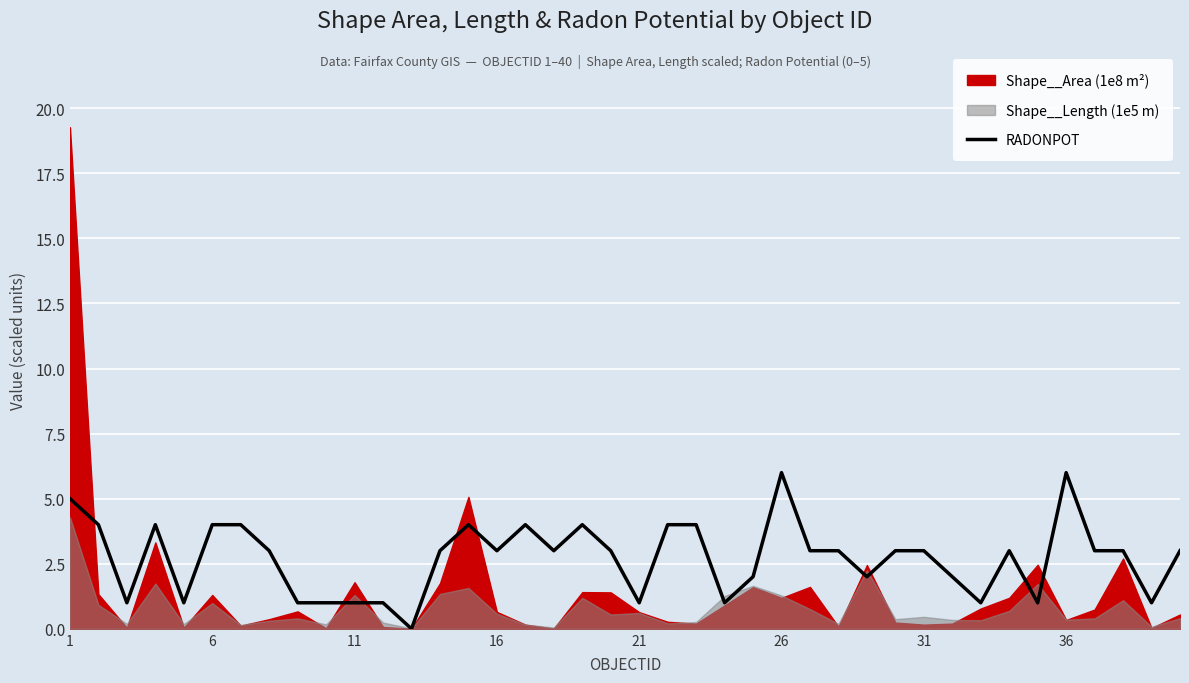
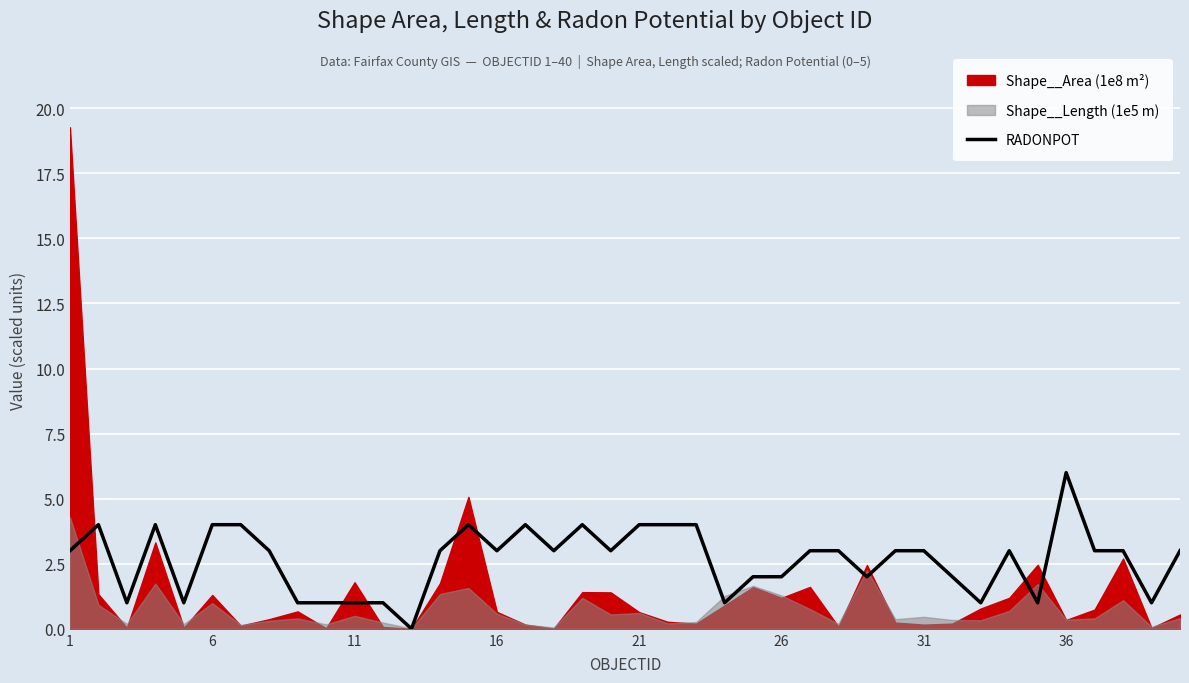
  {
    "RADONPOT": {
-     "1": 5,
+     "1": 3,
      "6": 4,
      "11": 1,
      "16": 3,
-     "21": 1,
-     "26": 6,
+     "21": 4,
+     "26": 2,
      "31": 3,
      "36": 6
    },
    "Shape__Area (1e8 m²)": {
      "1": 19.3,
      "6": 1.3,
      "11": 1.8,
      "31": 0.2
    },
    "Shape__Length (1e5 m)": {
      "1": 4.3,
      "6": 1.0,
-     "11": 1.3,
+     "11": 0.5,
      "31": 0.5
    }
  }
